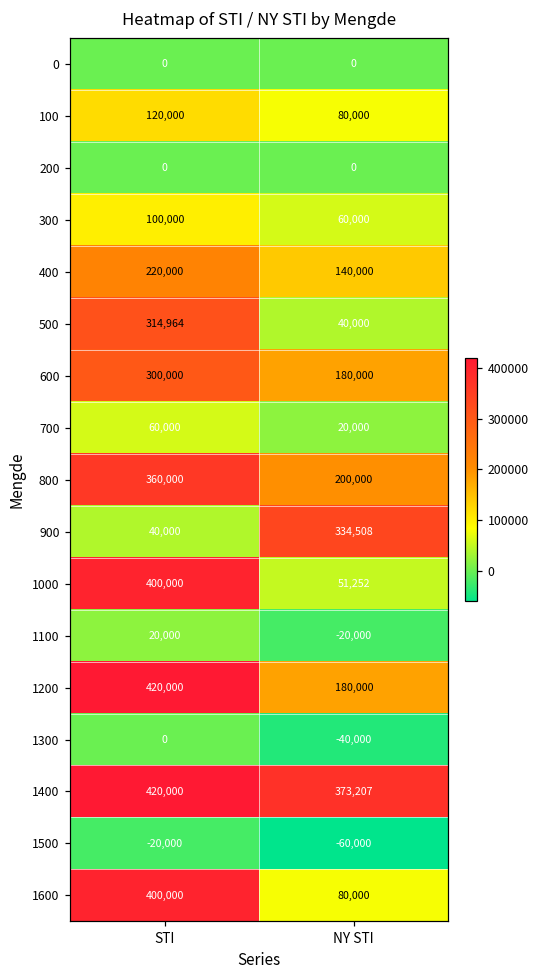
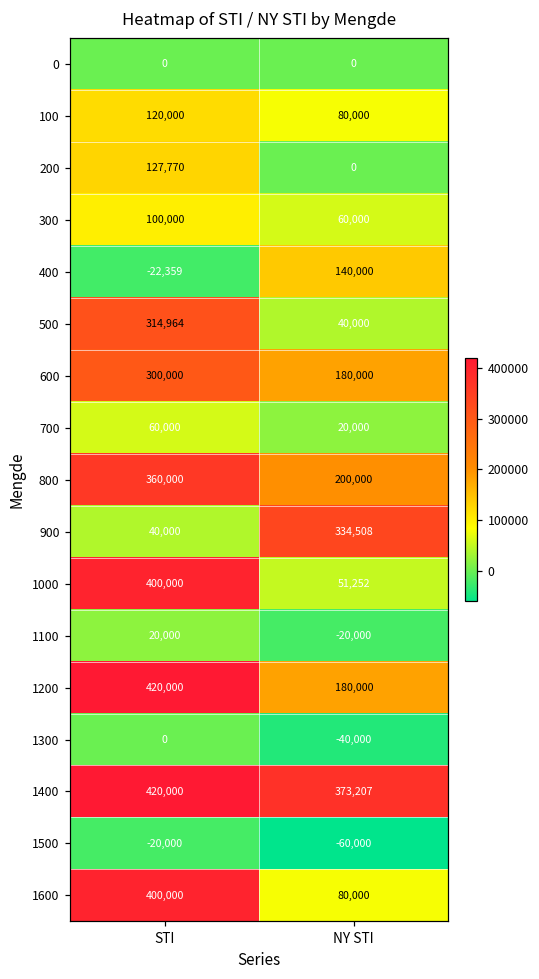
  {
    "0": {
      "STI": "0",
      "NY STI": "0"
    },
    "100": {
      "STI": "120,000",
      "NY STI": "80,000"
    },
    "200": {
-     "STI": "0",
+     "STI": "127,770",
      "NY STI": "0"
    },
    "300": {
      "STI": "100,000",
      "NY STI": "60,000"
    },
    "400": {
-     "STI": "220,000",
+     "STI": "-22,359",
      "NY STI": "140,000"
    },
    "500": {
      "STI": "314,964",
      "NY STI": "40,000"
    },
    "600": {
      "STI": "300,000",
      "NY STI": "180,000"
    },
    "700": {
      "STI": "60,000",
      "NY STI": "20,000"
    },
    "800": {
      "STI": "360,000",
      "NY STI": "200,000"
    },
    "900": {
      "STI": "40,000",
      "NY STI": "334,508"
    },
    "1000": {
      "STI": "400,000",
      "NY STI": "51,252"
    },
    "1100": {
      "STI": "20,000",
      "NY STI": "-20,000"
    },
    "1200": {
      "STI": "420,000",
      "NY STI": "180,000"
    },
    "1300": {
      "STI": "0",
      "NY STI": "-40,000"
    },
    "1400": {
      "STI": "420,000",
      "NY STI": "373,207"
    },
    "1500": {
      "STI": "-20,000",
      "NY STI": "-60,000"
    },
    "1600": {
      "STI": "400,000",
      "NY STI": "80,000"
    }
  }
